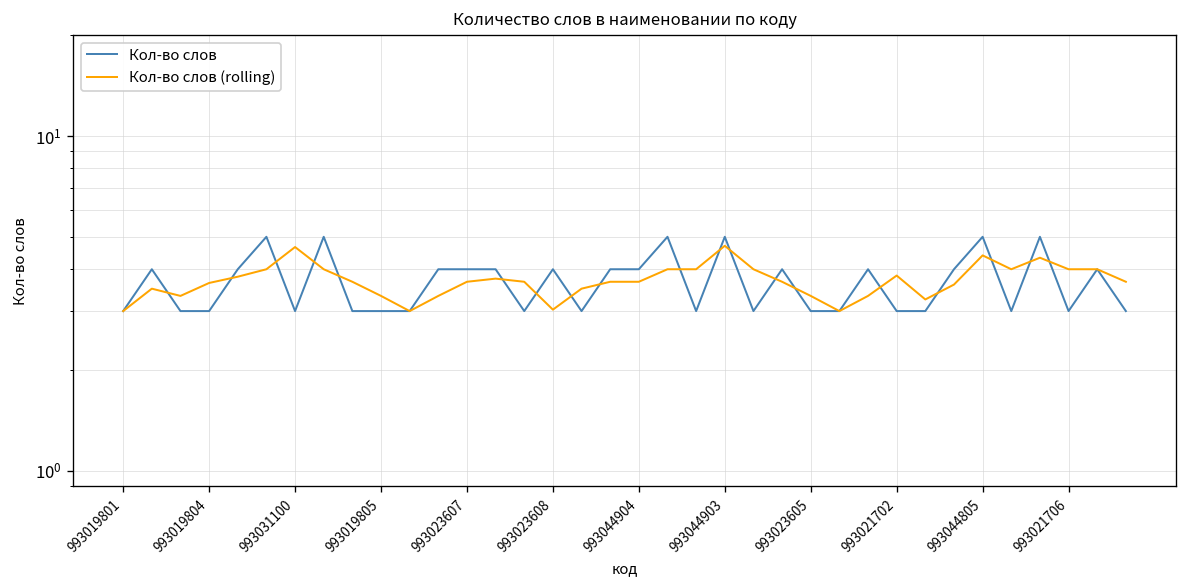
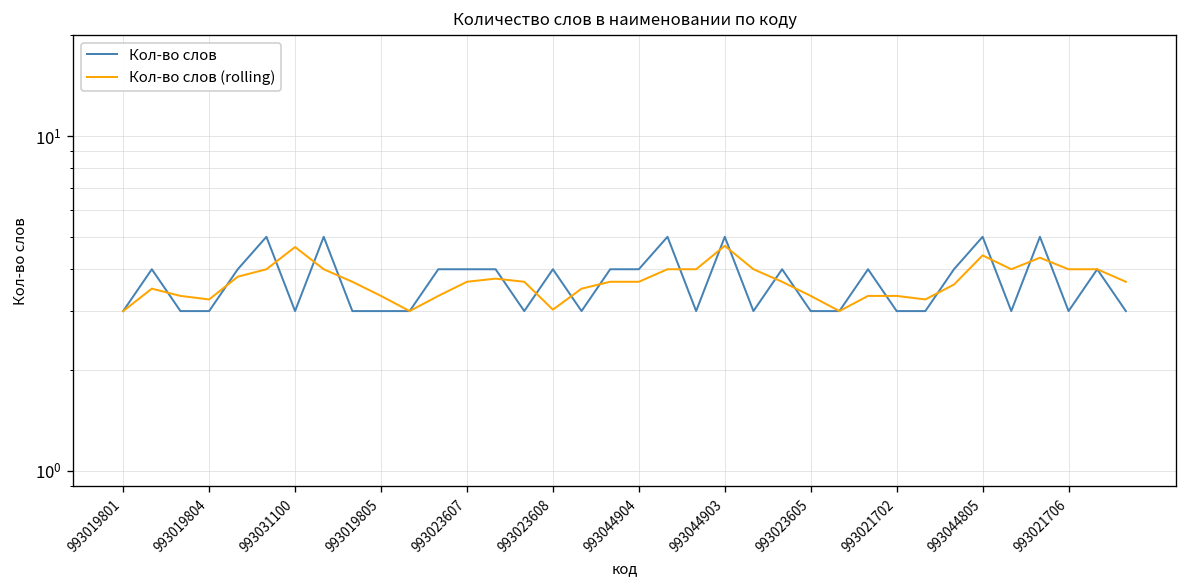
  {
    "Кол-во слов": {
      "993019804": 3.0,
      "993031100": 3.0,
      "993019805": 3.0,
      "993023607": 4.0,
      "993023608": 4.0,
      "993044904": 4.0,
      "993044903": 5.0,
      "993023605": 3.0,
      "993021702": 3.0,
      "993044805": 5.0,
      "993021706": 3.0
    },
    "Кол-во слов (rolling)": {
-     "993019804": 3.6,
+     "993019804": 3.3,
      "993031100": 4.7,
      "993019805": 3.3,
      "993023607": 3.7,
      "993023608": 3.0,
      "993044904": 3.7,
      "993044903": 4.7,
      "993023605": 3.3,
-     "993021702": 3.8,
+     "993021702": 3.3,
      "993044805": 4.4,
      "993021706": 4.0
    }
  }
